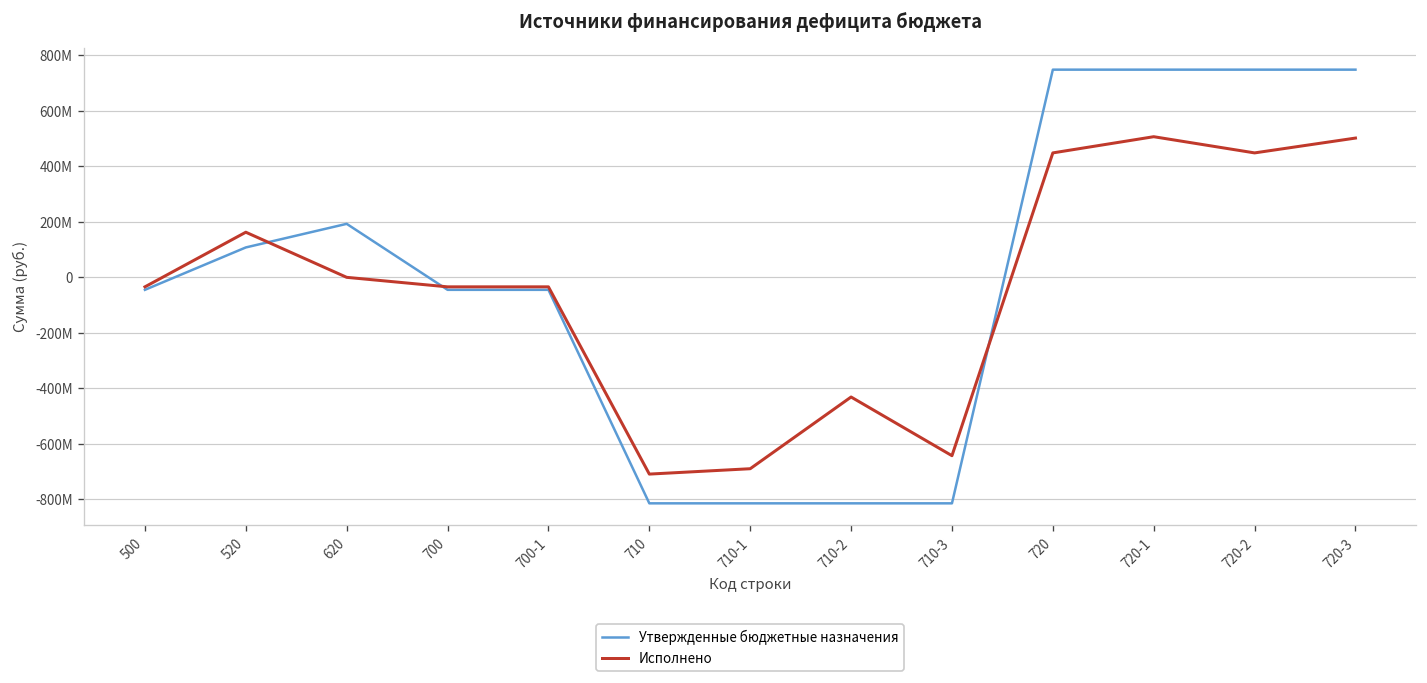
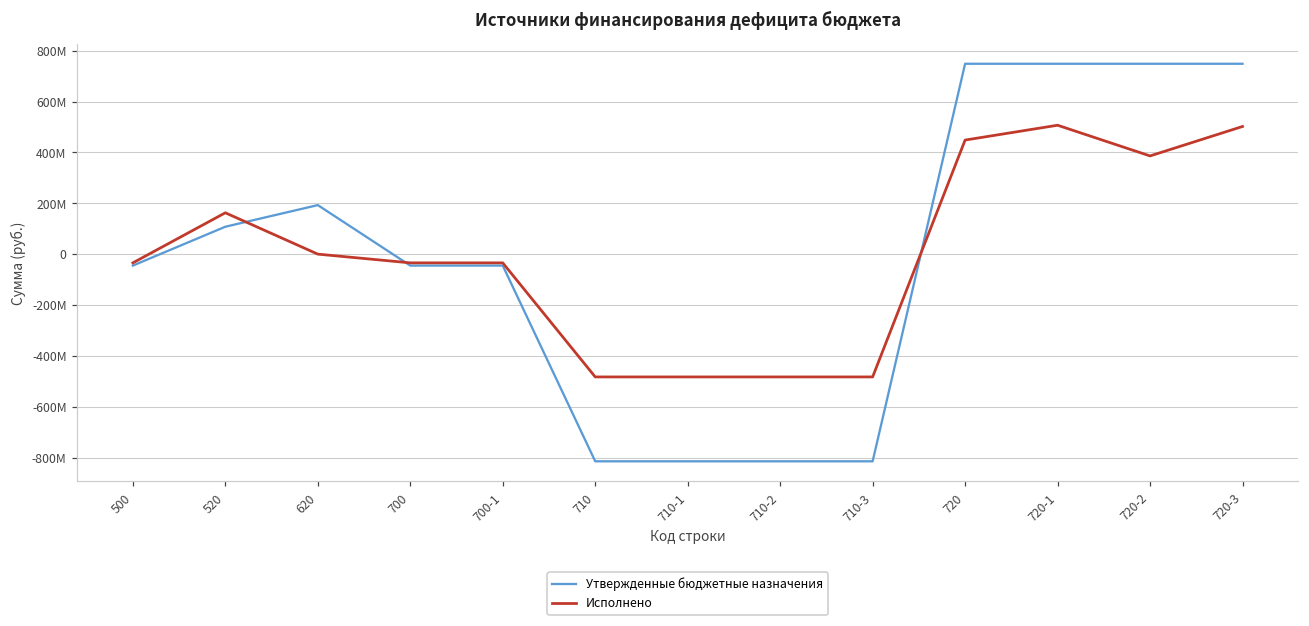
  {
    "Утвержденные бюджетные назначения": {
      "520": 110000000,
      "620": 190000000,
      "710": -810000000,
      "710-1": -810000000,
      "710-2": -810000000,
      "710-3": -810000000,
      "720": 750000000,
      "720-1": 750000000,
      "720-2": 750000000,
      "720-3": 750000000
    },
    "Исполнено": {
      "520": 160000000,
      "620": 0,
-     "710": -710000000,
-     "710-1": -690000000,
-     "710-2": -430000000,
-     "710-3": -640000000,
+     "710": -480000000,
+     "710-1": -480000000,
+     "710-2": -480000000,
+     "710-3": -480000000,
      "720": 450000000,
      "720-1": 510000000,
-     "720-2": 450000000,
+     "720-2": 390000000,
      "720-3": 500000000
    }
  }
